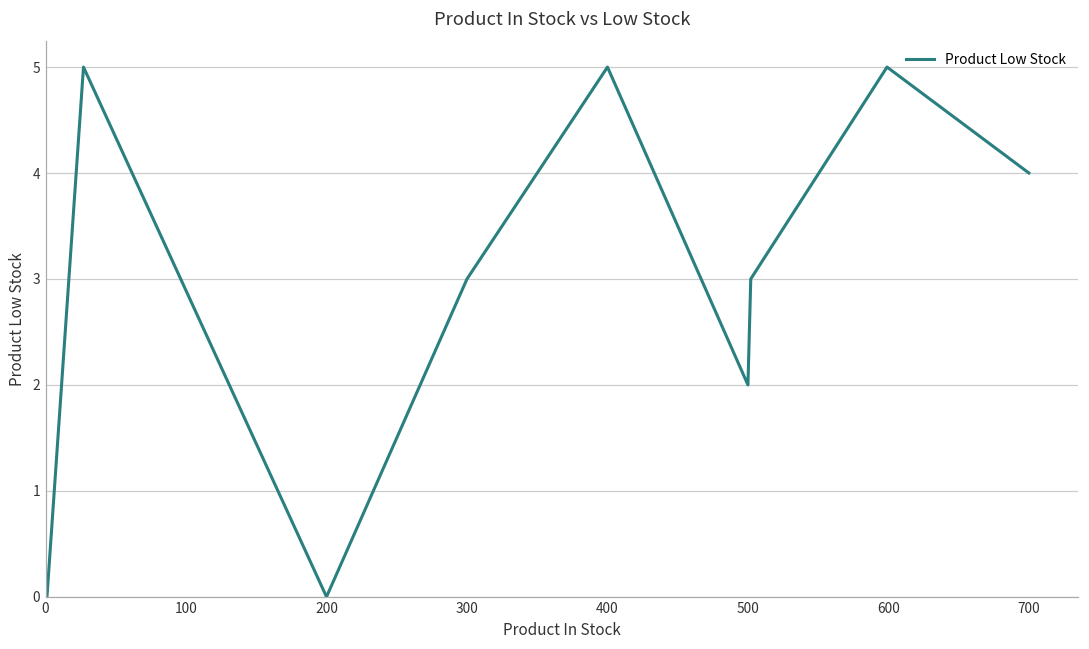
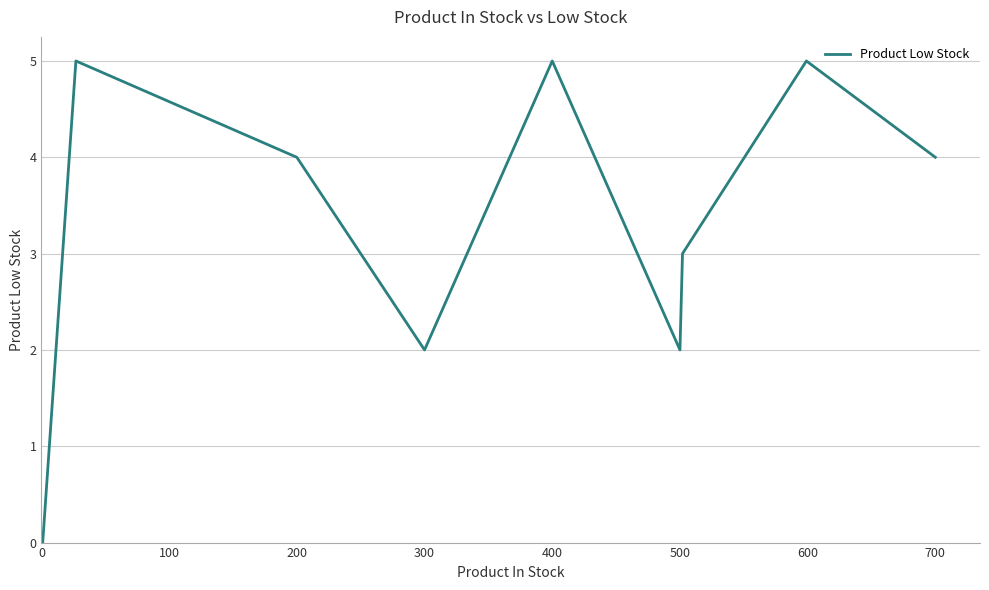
  {
-   "200": 0,
-   "300": 3,
+   "200": 4,
+   "300": 2,
    "400": 5,
    "500": 2,
    "700": 4
  }
